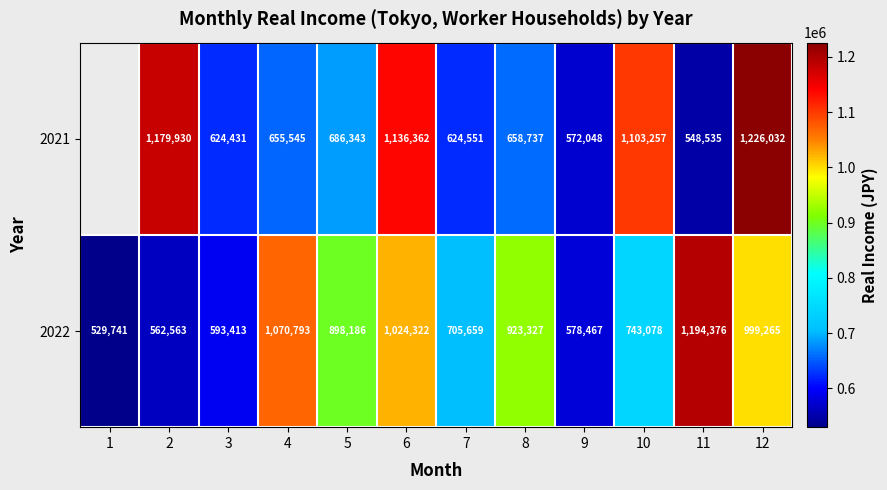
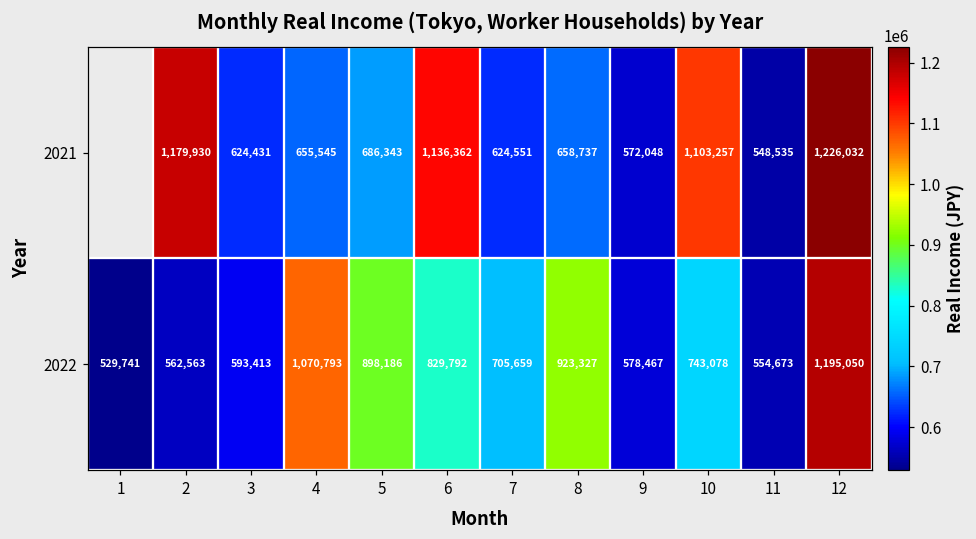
  {
    "2021": {
      "2": "1,179,930",
      "3": "624,431",
      "4": "655,545",
      "5": "686,343",
      "6": "1,136,362",
      "7": "624,551",
      "8": "658,737",
      "9": "572,048",
      "10": "1,103,257",
      "11": "548,535",
      "12": "1,226,032"
    },
    "2022": {
      "1": "529,741",
      "2": "562,563",
      "3": "593,413",
      "4": "1,070,793",
      "5": "898,186",
-     "6": "1,024,322",
+     "6": "829,792",
      "7": "705,659",
      "8": "923,327",
      "9": "578,467",
      "10": "743,078",
-     "11": "1,194,376",
-     "12": "999,265"
+     "11": "554,673",
+     "12": "1,195,050"
    }
  }
